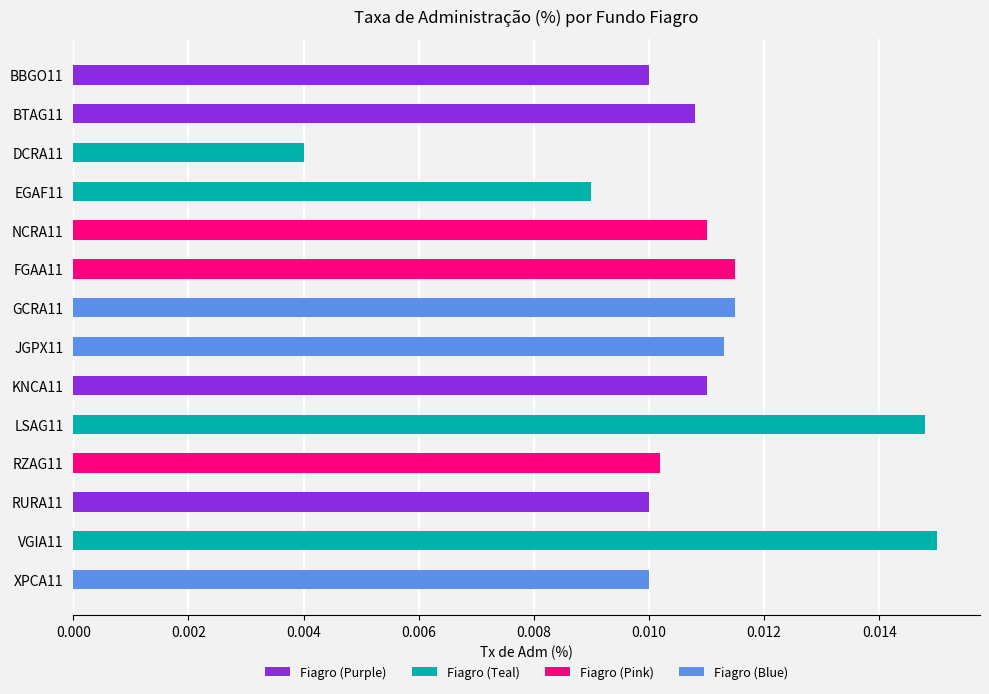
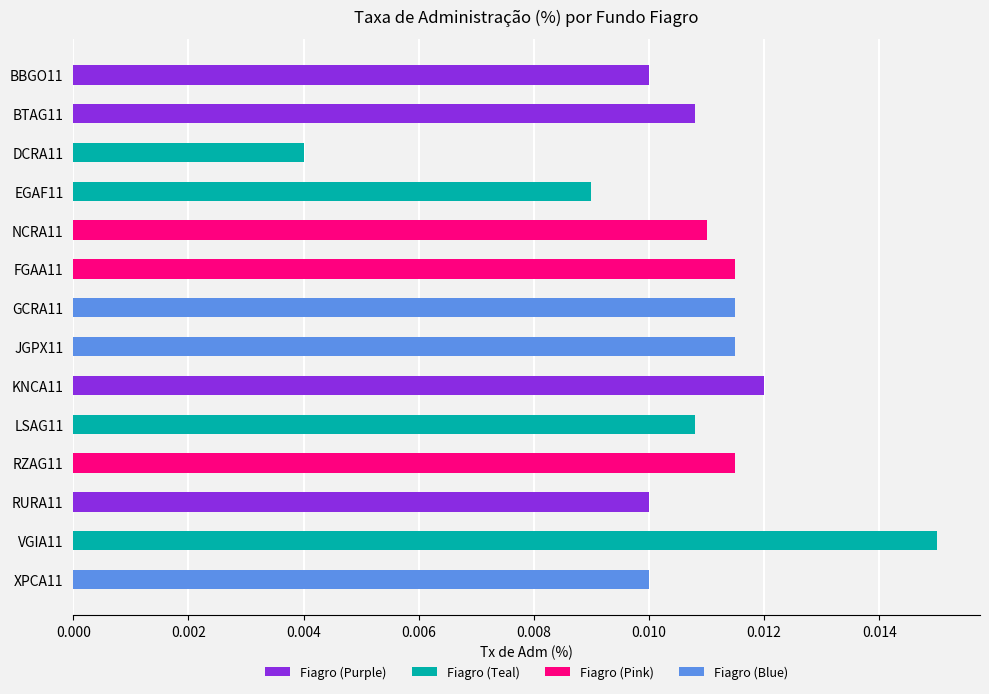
  {
    "Fiagro (Purple)": {
      "BBGO11": 0.010,
      "BTAG11": 0.0108,
-     "KNCA11": 0.011,
+     "KNCA11": 0.012,
      "RURA11": 0.010
    },
    "Fiagro (Teal)": {
      "DCRA11": 0.0040,
      "EGAF11": 0.0090,
-     "LSAG11": 0.0148,
+     "LSAG11": 0.0108,
      "VGIA11": 0.0150
    },
    "Fiagro (Pink)": {
      "NCRA11": 0.0110,
      "FGAA11": 0.0115,
-     "RZAG11": 0.0102
+     "RZAG11": 0.0115
    },
    "Fiagro (Blue)": {
      "GCRA11": 0.0115,
-     "JGPX11": 0.0113,
+     "JGPX11": 0.0115,
      "XPCA11": 0.0100
    }
  }
